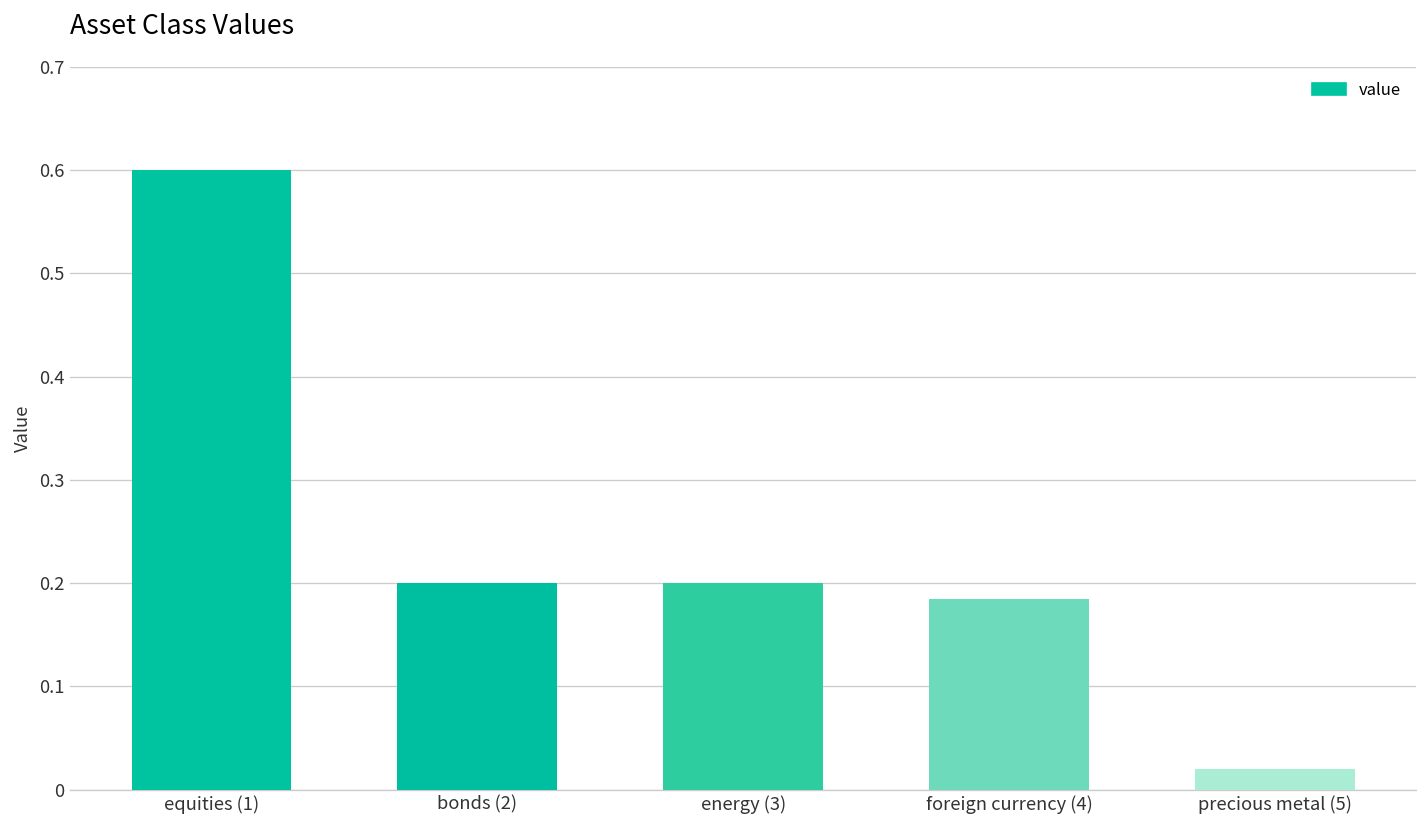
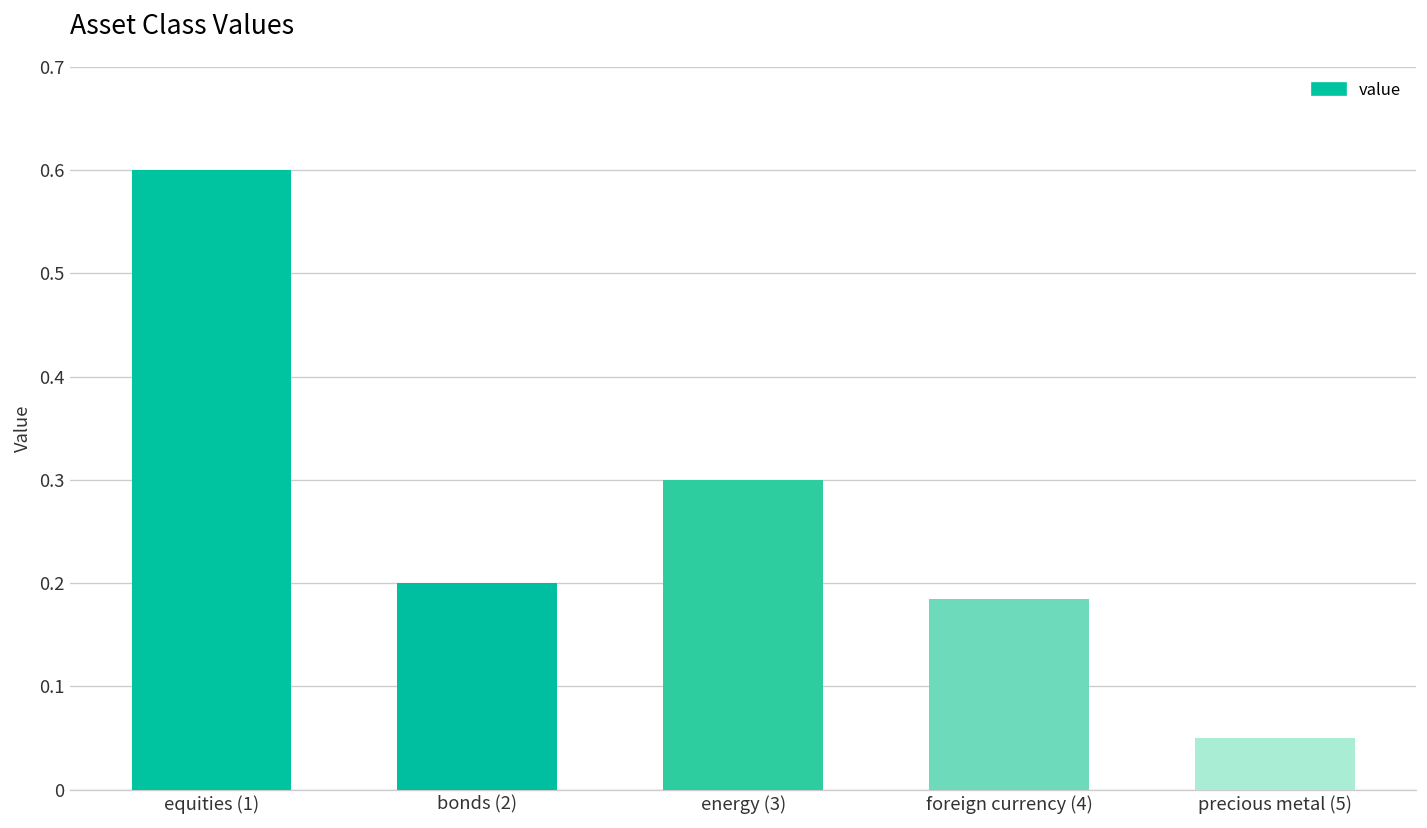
  {
    "equities (1)": 0.60,
    "bonds (2)": 0.20,
-   "energy (3)": 0.2,
+   "energy (3)": 0.3,
    "foreign currency (4)": 0.19,
-   "precious metal (5)": 0.02
+   "precious metal (5)": 0.05
  }
